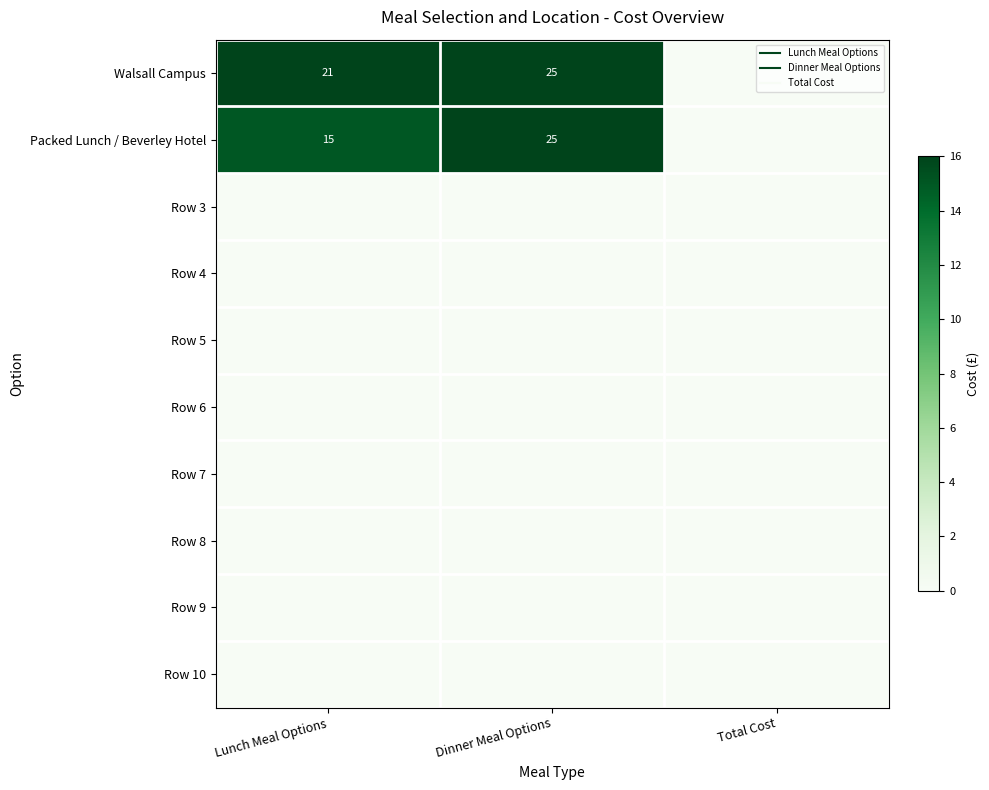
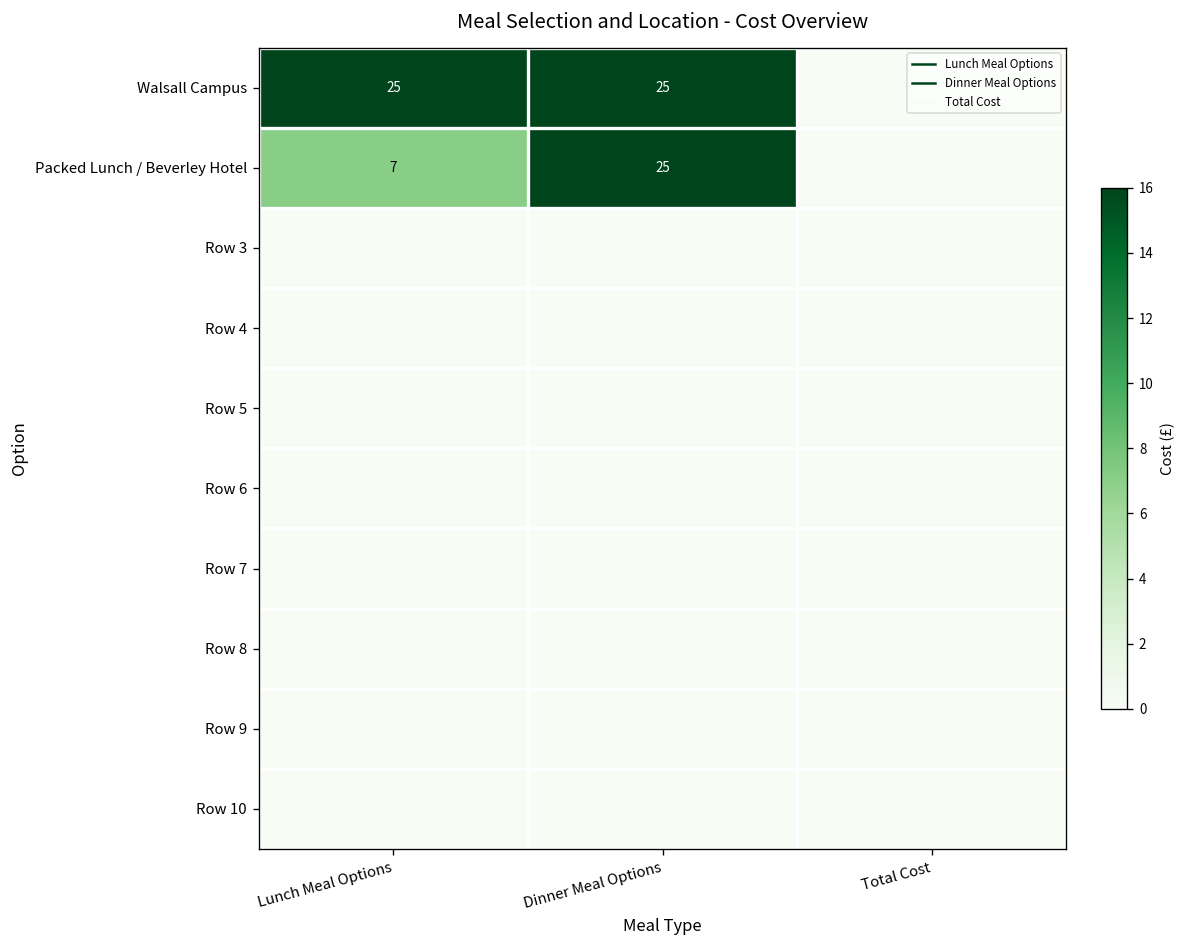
  {
    "Walsall Campus": {
-     "Lunch Meal Options": 21,
+     "Lunch Meal Options": 25,
      "Dinner Meal Options": 25
    },
    "Packed Lunch / Beverley Hotel": {
-     "Lunch Meal Options": 15,
+     "Lunch Meal Options": 7,
      "Dinner Meal Options": 25
    }
  }
